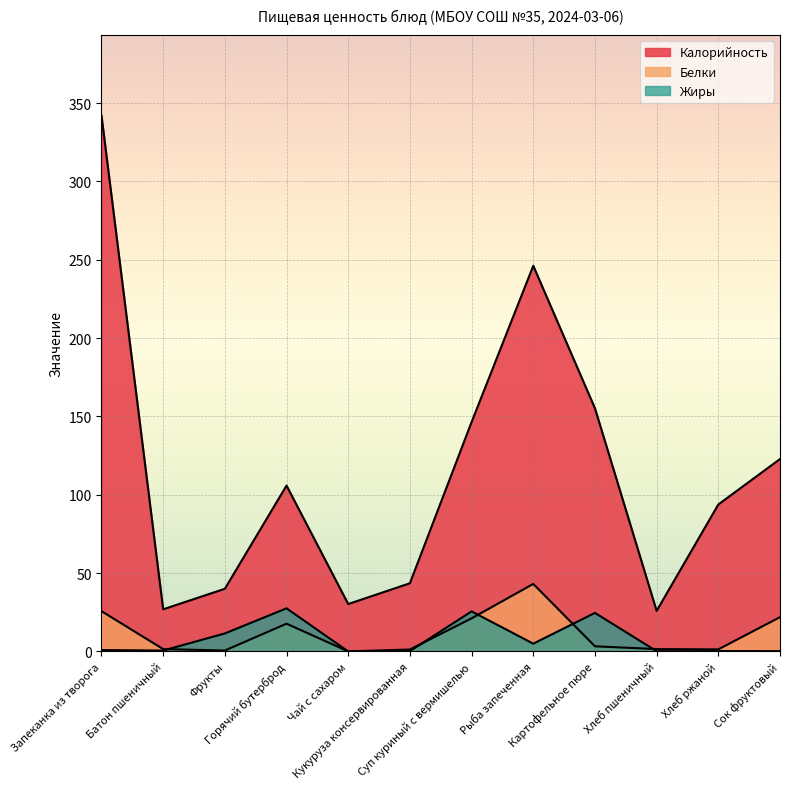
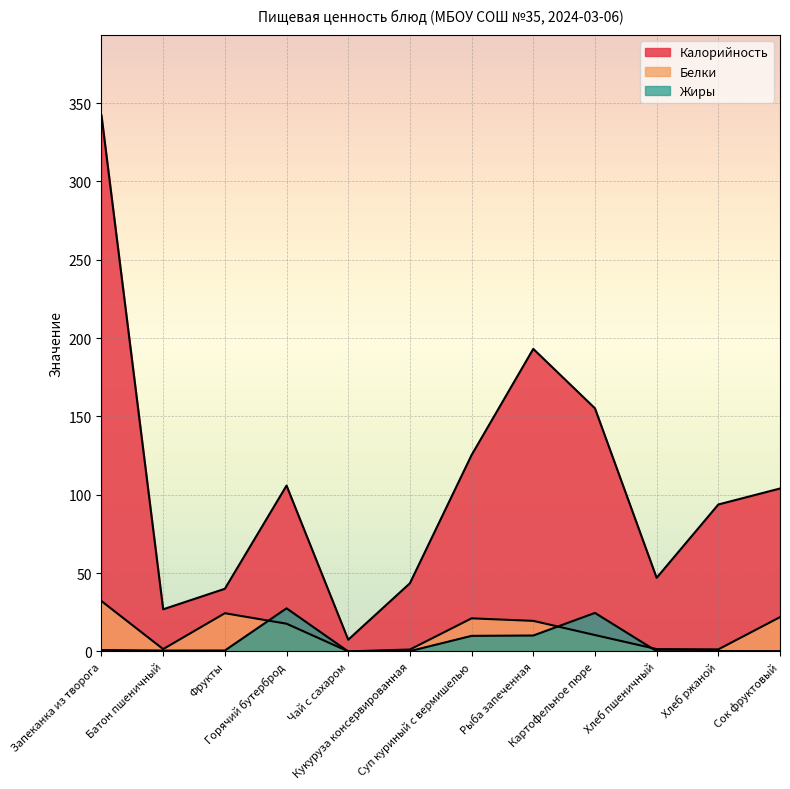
  {
    "Калорийность": {
      "Запеканка из творога": 342,
      "Батон пшеничный": 27,
      "Фрукты": 40,
      "Горячий бутерброд": 106,
-     "Чай с сахаром": 30,
+     "Чай с сахаром": 8,
      "Кукуруза консервированная": 44,
-     "Суп куриный с вермишелью": 146,
-     "Рыба запеченная": 246,
+     "Суп куриный с вермишелью": 125,
+     "Рыба запеченная": 193,
      "Картофельное пюре": 155,
-     "Хлеб пшеничный": 26,
+     "Хлеб пшеничный": 47,
      "Хлеб ржаной": 94,
-     "Сок фруктовый": 123
+     "Сок фруктовый": 104
    },
    "Белки": {
-     "Запеканка из творога": 26,
-     "Фрукты": 1,
+     "Запеканка из творога": 32,
+     "Фрукты": 24,
      "Горячий бутерброд": 18,
      "Суп куриный с вермишелью": 21,
-     "Рыба запеченная": 43,
-     "Картофельное пюре": 3,
+     "Рыба запеченная": 20,
+     "Картофельное пюре": 10,
      "Сок фруктовый": 22
    },
    "Жиры": {
      "Запеканка из творога": 1,
-     "Фрукты": 12,
+     "Фрукты": 1,
      "Горячий бутерброд": 28,
-     "Суп куриный с вермишелью": 26,
-     "Рыба запеченная": 5,
+     "Суп куриный с вермишелью": 10,
+     "Рыба запеченная": 10,
      "Картофельное пюре": 25,
      "Сок фруктовый": 0
    }
  }
